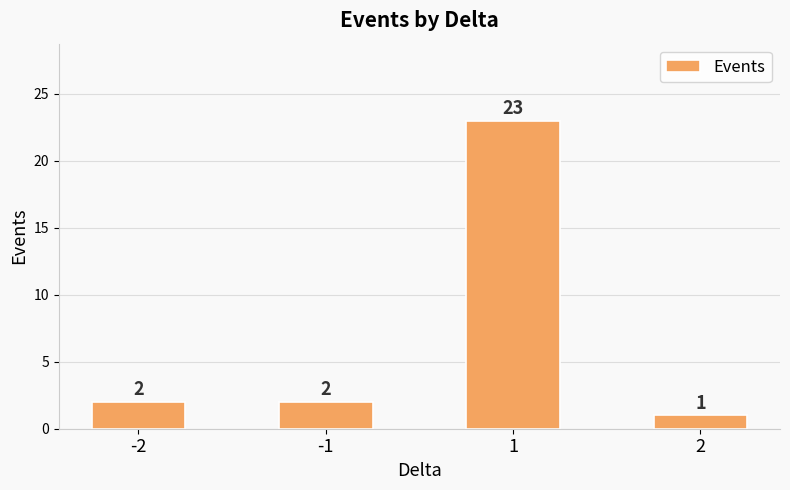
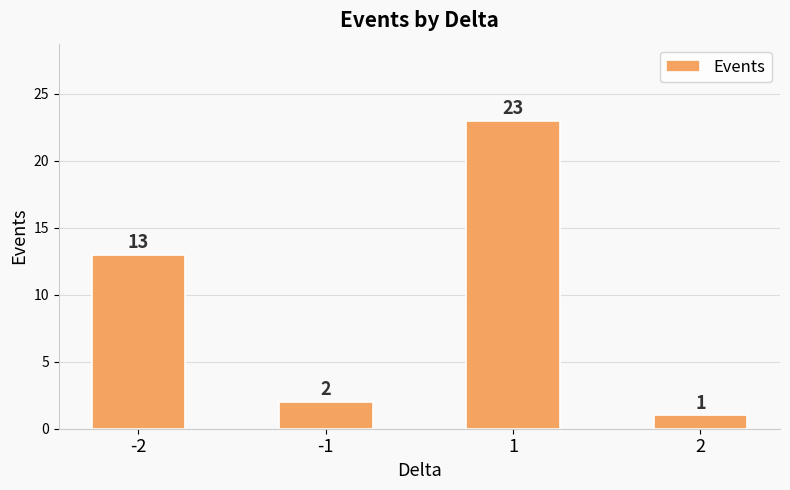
  {
-   "-2": 2,
+   "-2": 13,
    "-1": 2,
    "1": 23,
    "2": 1
  }
